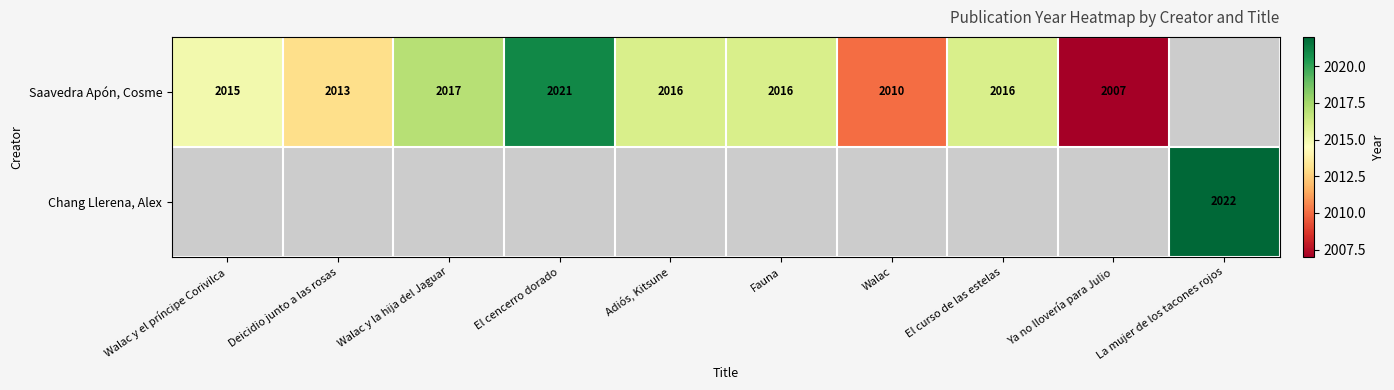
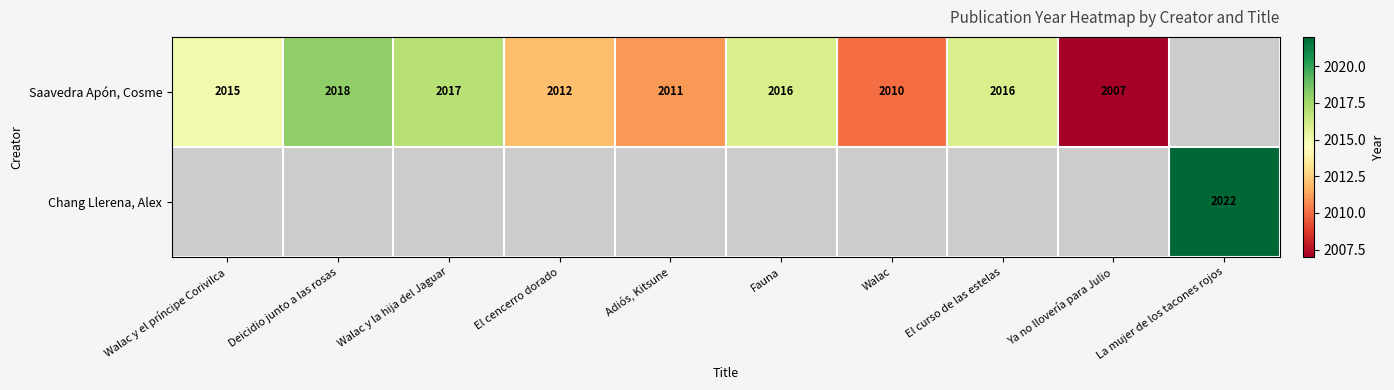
  {
    "Saavedra Apón, Cosme": {
      "Walac y el príncipe Corivilca": 2015,
-     "Deicidio junto a las rosas": 2013,
+     "Deicidio junto a las rosas": 2018,
      "Walac y la hija del Jaguar": 2017,
-     "El cencerro dorado": 2021,
-     "Adiós, Kitsune": 2016,
+     "El cencerro dorado": 2012,
+     "Adiós, Kitsune": 2011,
      "Fauna": 2016,
      "Walac": 2010,
      "El curso de las estelas": 2016,
      "Ya no llovería para Julio": 2007
    },
    "Chang Llerena, Alex": {
      "La mujer de los tacones rojos": 2022
    }
  }
